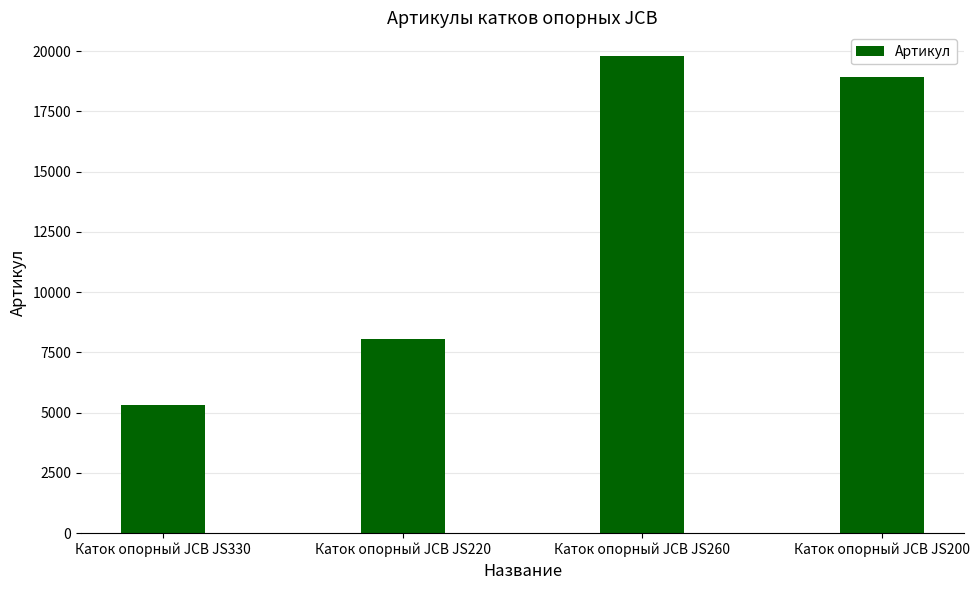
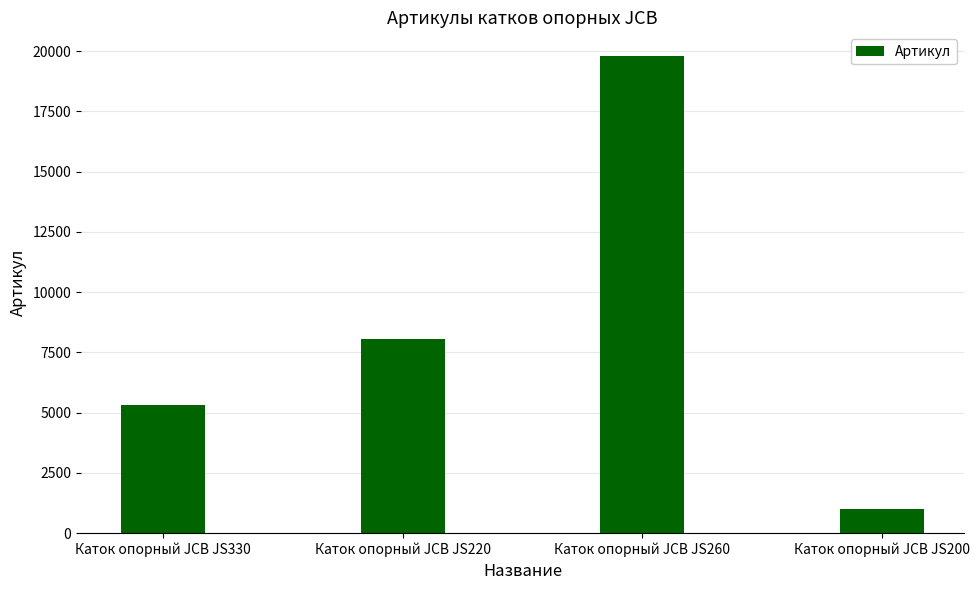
  {
    "Каток опорный JCB JS330": 5300,
    "Каток опорный JCB JS220": 8100,
    "Каток опорный JCB JS260": 19800,
-   "Каток опорный JCB JS200": 18900
+   "Каток опорный JCB JS200": 1000
  }
